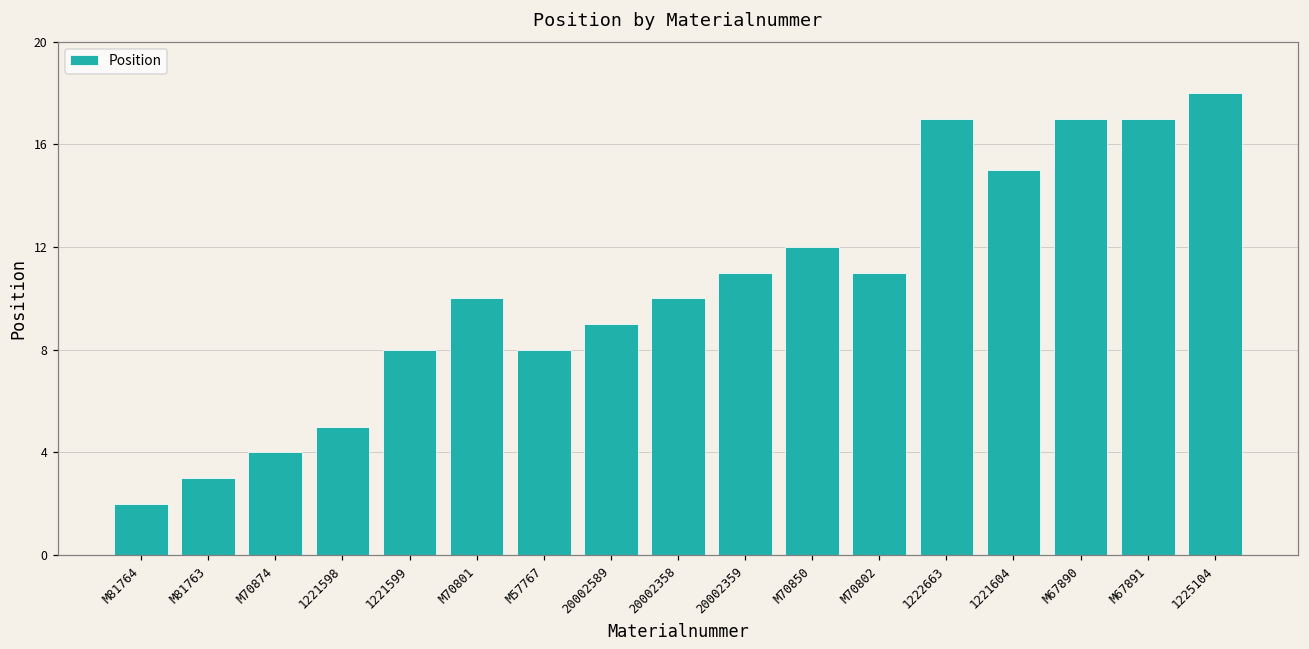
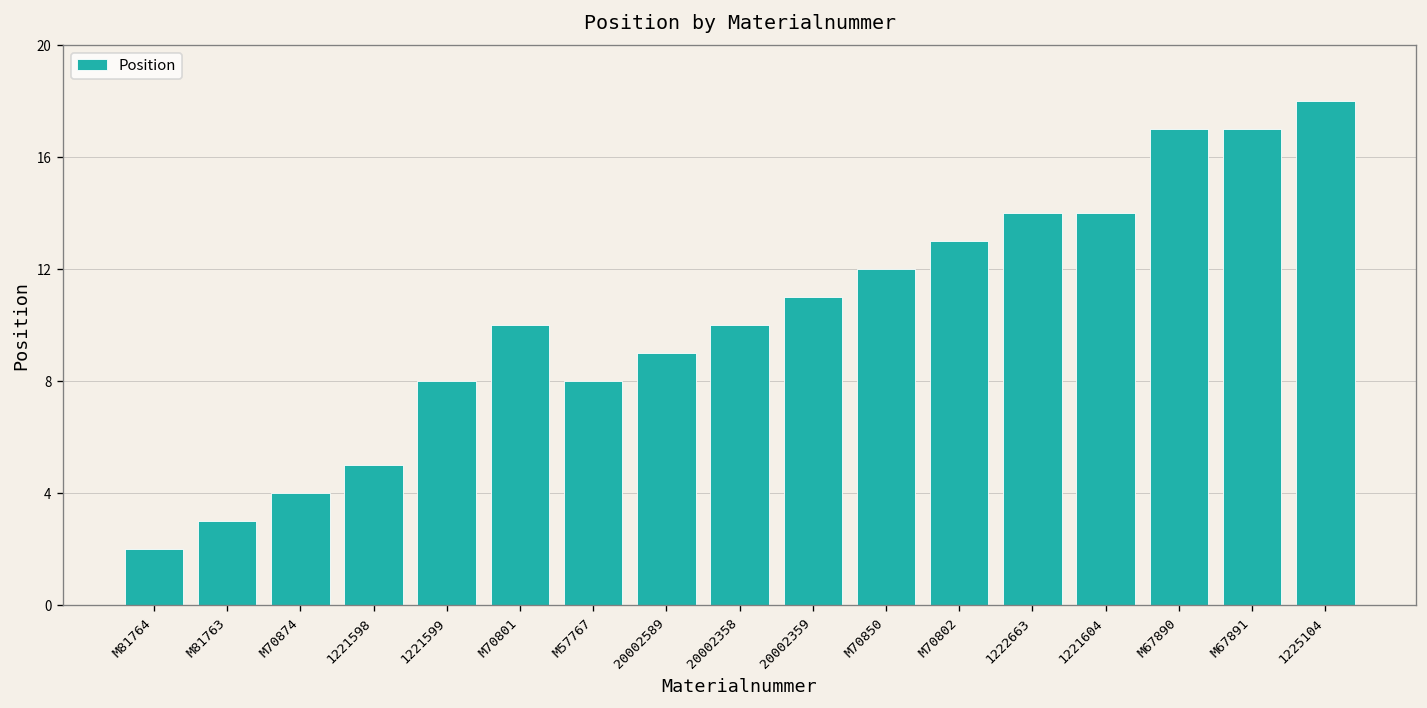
  {
    "M81764": 2,
    "M81763": 3,
    "M70874": 4,
    "1221598": 5,
    "1221599": 8,
    "M70801": 10,
    "M57767": 8,
    "20002589": 9,
    "20002358": 10,
    "20002359": 11,
    "M70850": 12,
-   "M70802": 11,
-   "1222663": 17,
-   "1221604": 15,
+   "M70802": 13,
+   "1222663": 14,
+   "1221604": 14,
    "M67890": 17,
    "M67891": 17,
    "1225104": 18
  }
